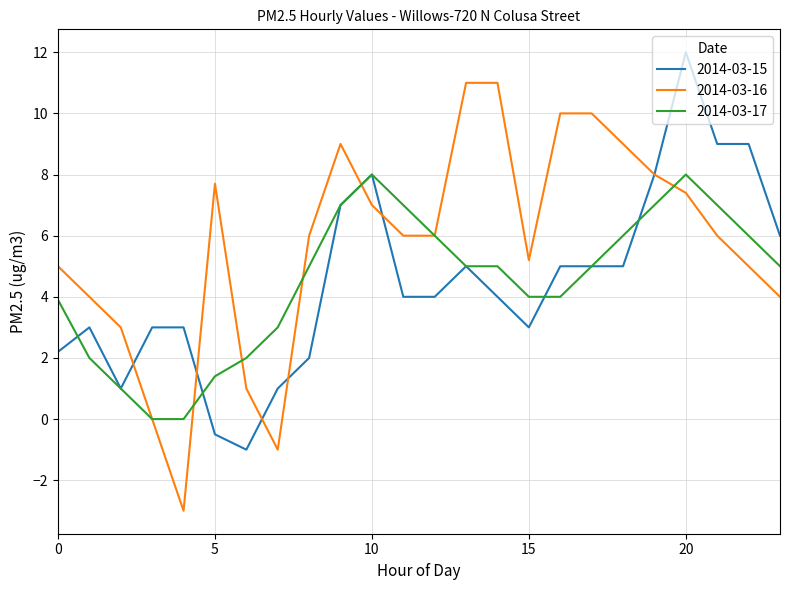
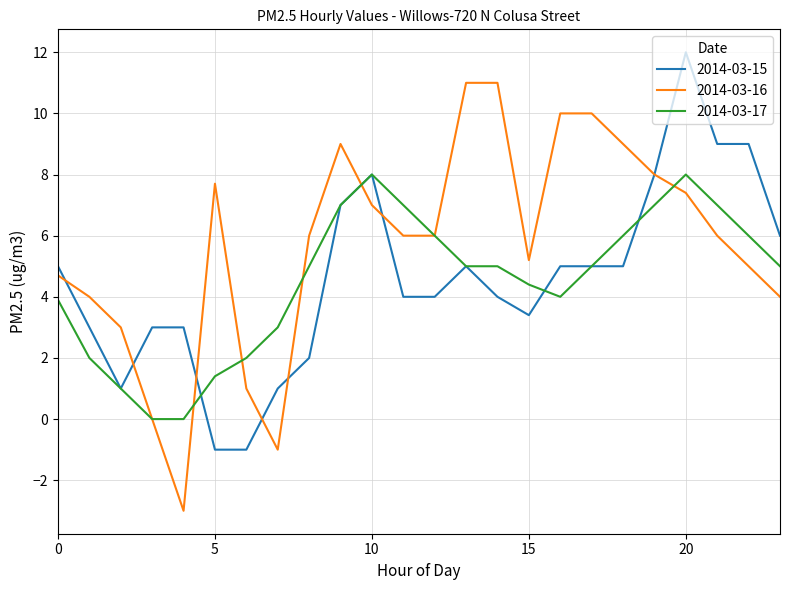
  {
    "2014-03-15": {
-     "0": 2.2,
-     "5": -0.5,
-     "15": 3.0
+     "0": 5.0,
+     "5": -1.0,
+     "15": 3.4
    },
    "2014-03-16": {
-     "0": 5.0,
+     "0": 4.7,
      "5": 7.7,
      "10": 7.0,
      "15": 5.2,
      "20": 7.4
    },
    "2014-03-17": {
      "0": 3.9,
      "5": 1.4,
-     "15": 4.0,
+     "15": 4.4,
      "20": 8.0
    }
  }
